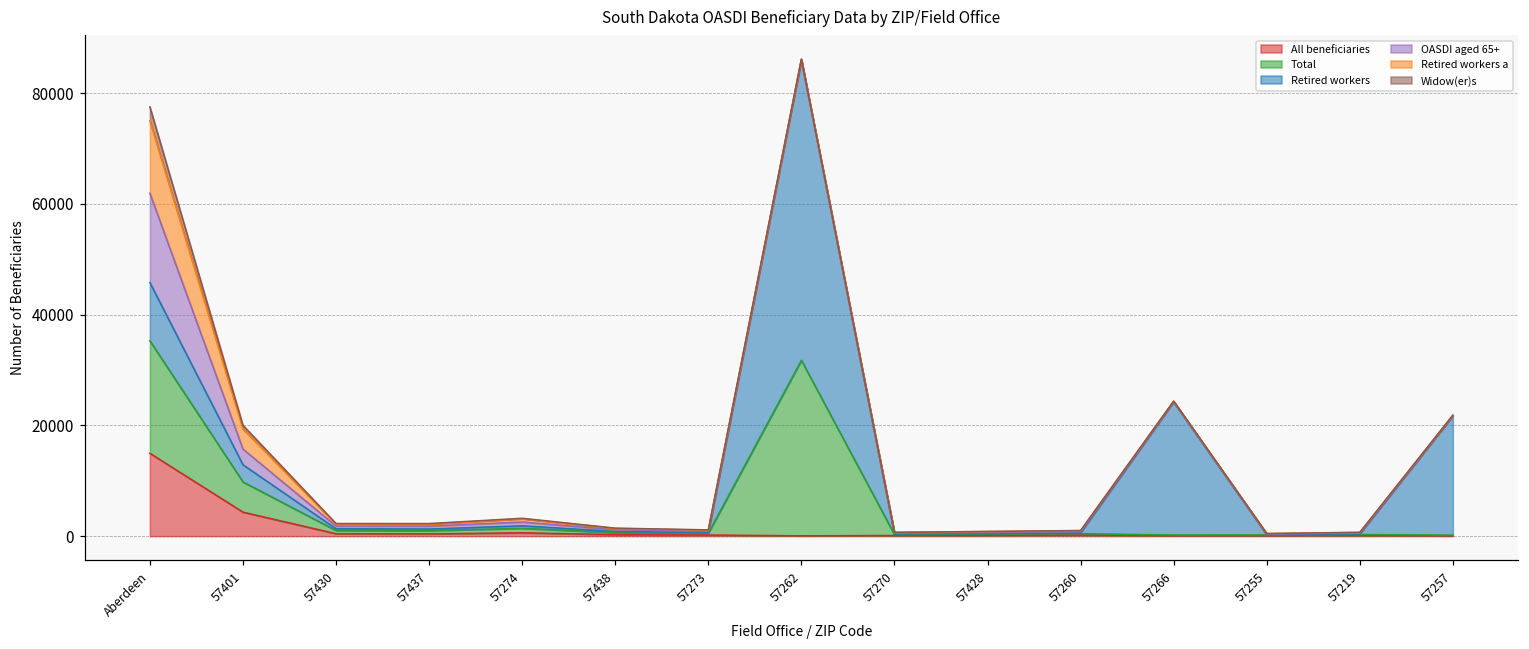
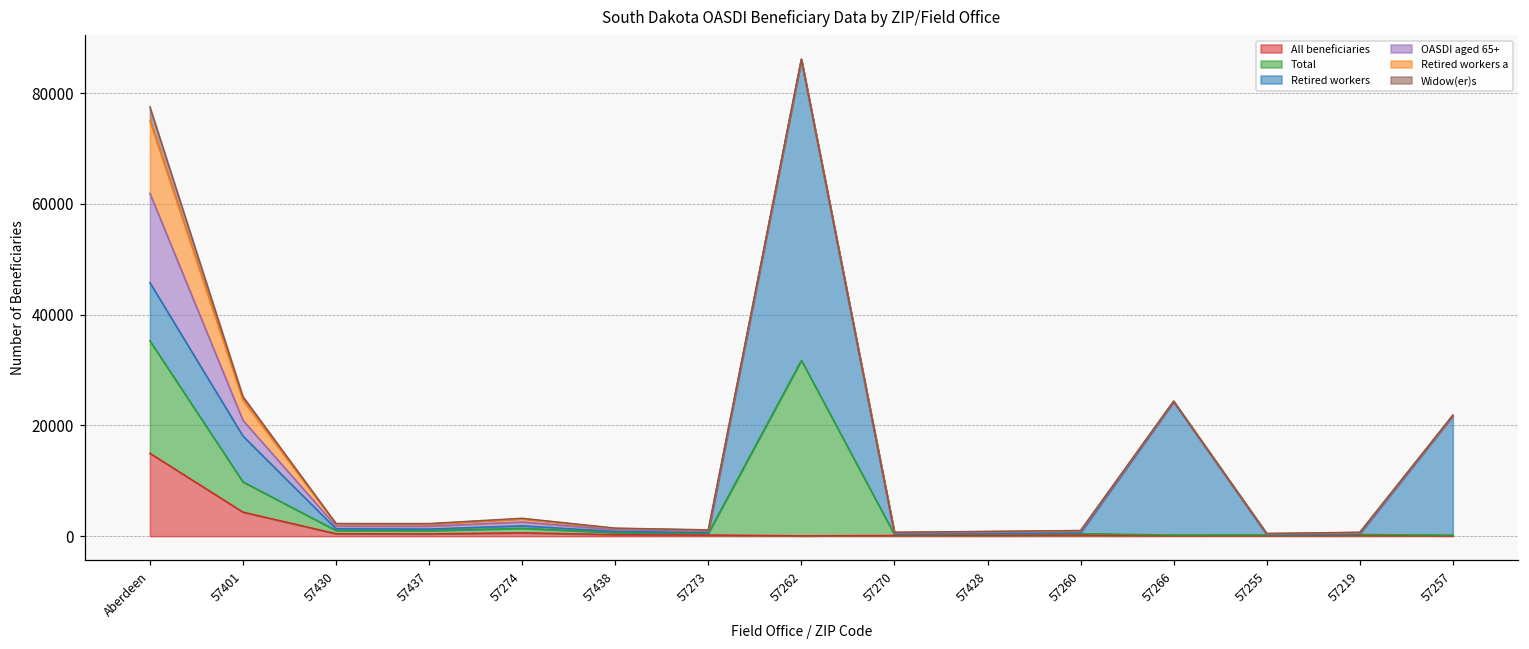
  {
    "All beneficiaries": {
      "Aberdeen": 15000,
      "57401": 4000,
      "57430": 0,
      "57437": 0,
      "57274": 1000,
      "57262": 0
    },
    "Total": {
      "Aberdeen": 20000,
      "57401": 5000,
      "57262": 32000
    },
    "Retired workers": {
      "Aberdeen": 11000,
-     "57401": 3000
+     "57401": 8000
    },
    "OASDI aged 65+": {
      "Aberdeen": 16000,
      "57401": 3000,
      "57274": 1000
    },
    "Retired workers a": {
      "Aberdeen": 13000,
      "57401": 4000
    },
    "Widow(er)s": {
      "Aberdeen": 3000,
      "57401": 1000
    }
  }
